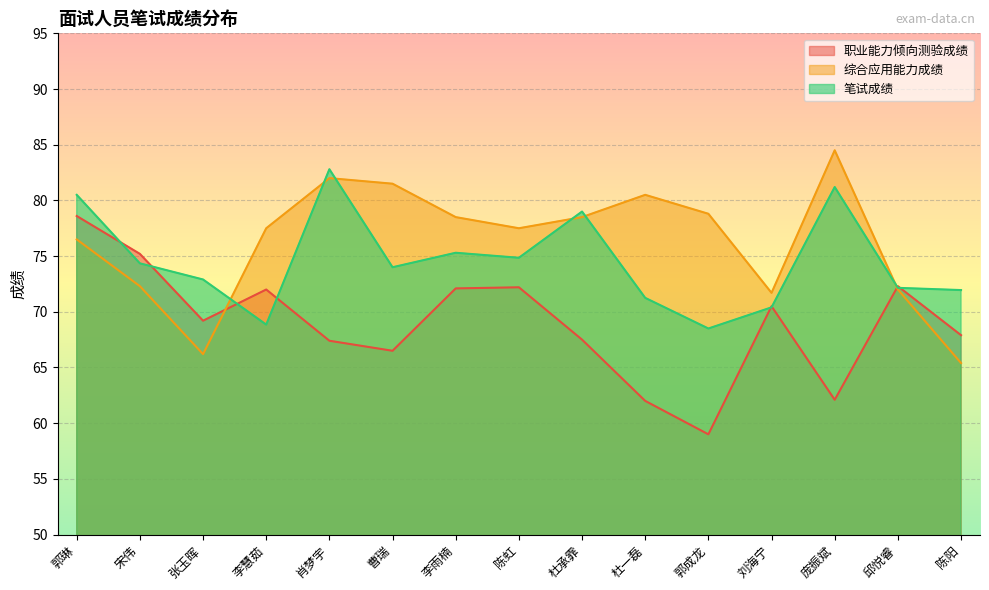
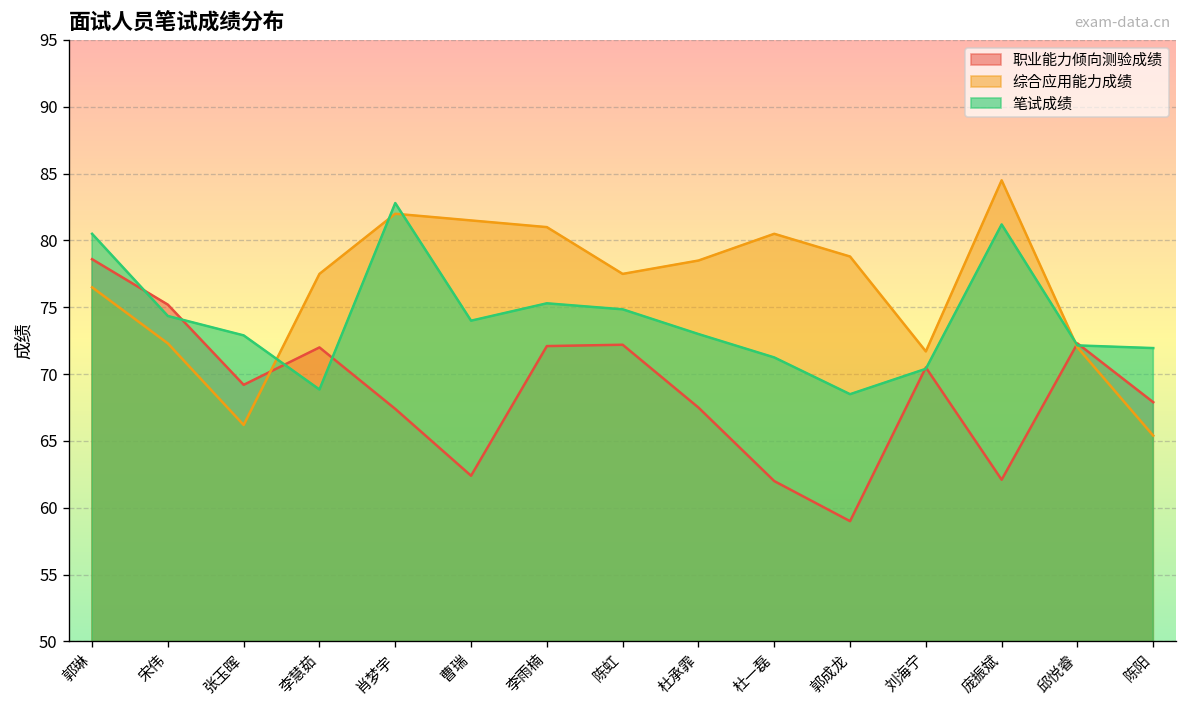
  {
    "职业能力倾向测验成绩": {
      "郭琳": 78.6,
      "宋伟": 75.2,
      "张玉晖": 69.2,
      "李慧茹": 72.0,
      "肖梦宇": 67.4,
-     "曹瑞": 66.5,
+     "曹瑞": 62.4,
      "李雨楠": 72.1,
      "陈虹": 72.2,
      "杜承霏": 67.5,
      "杜一磊": 62.0,
      "郭成龙": 59.0,
      "庞振斌": 62.1,
      "陈阳": 67.9
    },
    "综合应用能力成绩": {
      "郭琳": 76.5,
      "宋伟": 72.3,
      "张玉晖": 66.2,
      "李慧茹": 77.5,
      "肖梦宇": 82.0,
      "曹瑞": 81.5,
-     "李雨楠": 78.5,
+     "李雨楠": 81.0,
      "陈虹": 77.5,
      "杜承霏": 78.5,
      "杜一磊": 80.5,
      "郭成龙": 78.8,
      "刘海宁": 71.7,
      "庞振斌": 84.5,
      "陈阳": 65.4
    },
    "笔试成绩": {
      "郭琳": 80.5,
      "宋伟": 74.4,
      "张玉晖": 73,
      "李慧茹": 69,
      "肖梦宇": 83,
      "曹瑞": 74,
      "李雨楠": 75.3,
      "陈虹": 75,
-     "杜承霏": 79,
+     "杜承霏": 73,
      "杜一磊": 71.3,
      "郭成龙": 68.5,
      "庞振斌": 81,
      "陈阳": 72
    }
  }
